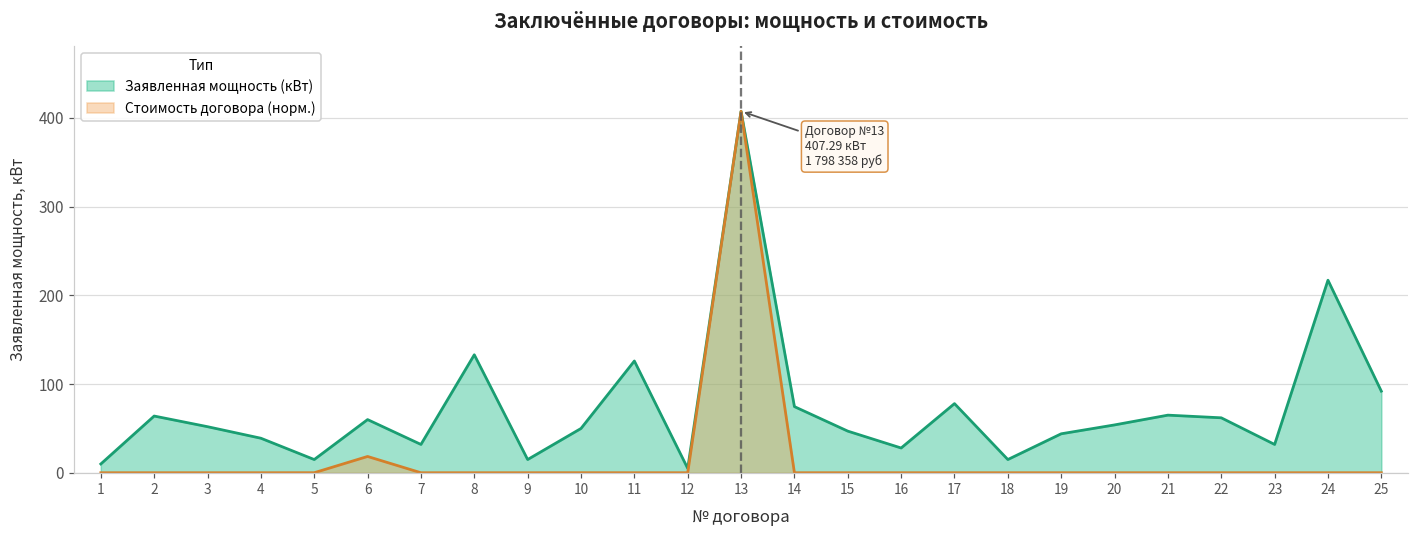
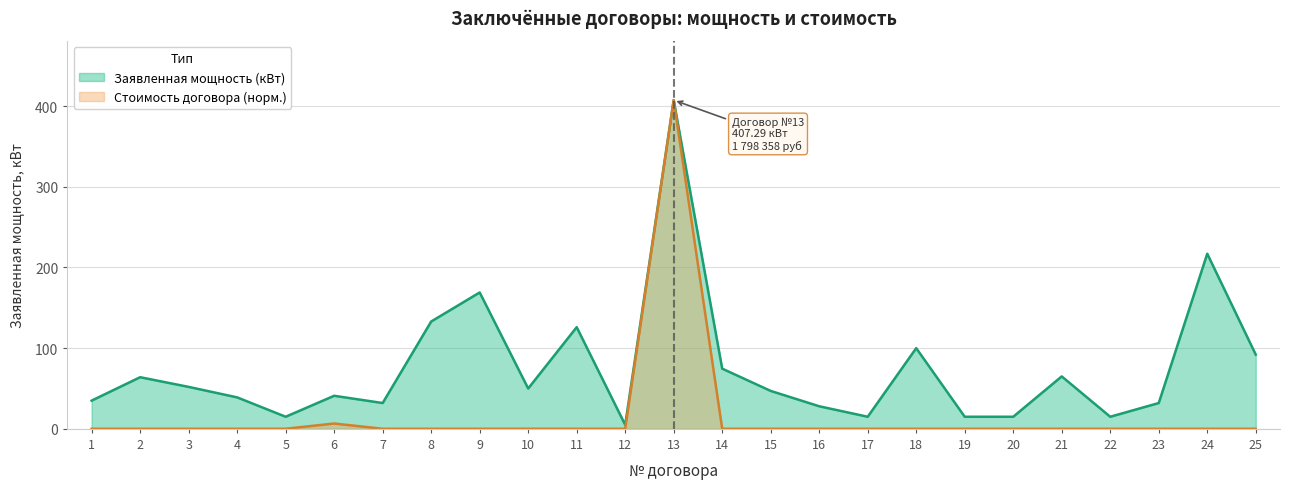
  {
    "Заявленная мощность (кВт)": {
-     "1": 10,
+     "1": 40,
      "2": 60,
      "3": 50,
      "4": 40,
      "5": 20,
-     "6": 60,
+     "6": 40,
      "7": 30,
      "8": 130,
-     "9": 20,
+     "9": 170,
      "10": 50,
      "11": 130,
      "12": 10,
      "14": 70,
      "15": 50,
      "16": 30,
-     "17": 80,
-     "18": 20,
-     "19": 40,
-     "20": 50,
+     "17": 20,
+     "18": 100,
+     "19": 20,
+     "20": 20,
      "21": 70,
-     "22": 60,
+     "22": 20,
      "23": 30,
      "24": 220,
      "25": 90
    },
    "Стоимость договора (норм.)": {
      "1": 0,
      "2": 0,
      "3": 0,
      "4": 0,
      "5": 0,
-     "6": 20,
+     "6": 10,
      "7": 0,
      "8": 0,
      "9": 0,
      "10": 0,
      "11": 0,
      "12": 0,
      "14": 0,
      "15": 0,
      "16": 0,
      "17": 0,
      "18": 0,
      "19": 0,
      "20": 0,
      "21": 0,
      "22": 0,
      "23": 0,
      "24": 0,
      "25": 0
    }
  }
